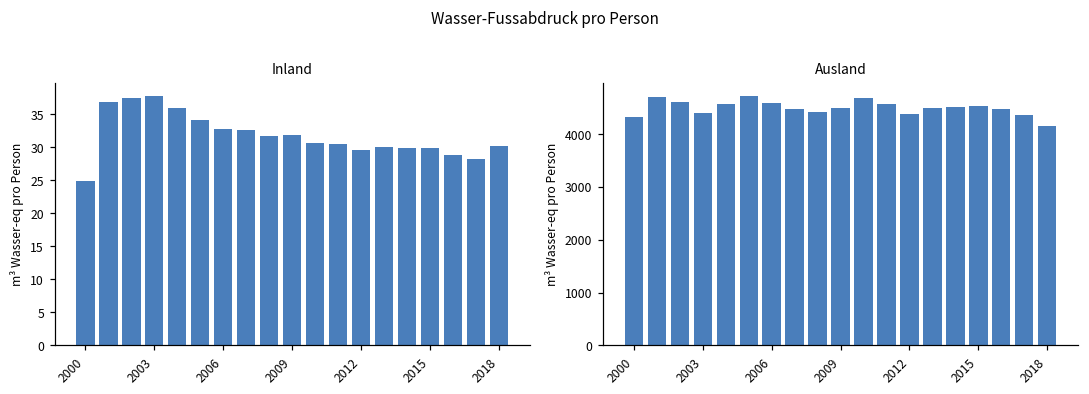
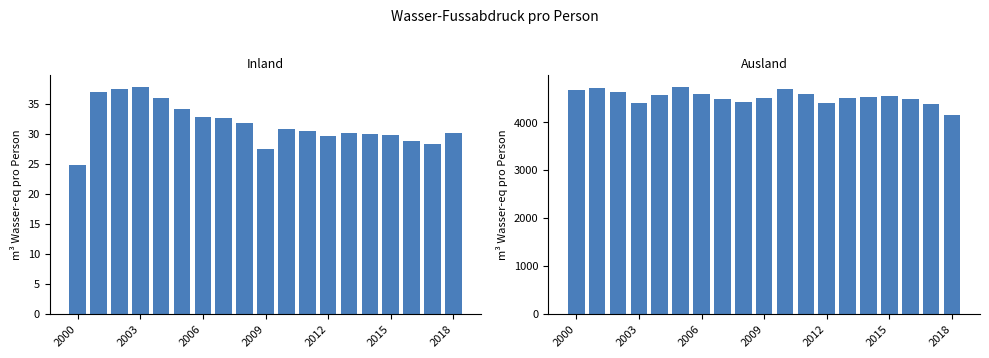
  {
    "Inland": {
      "2000": 25,
      "2003": 38,
      "2006": 33,
-     "2009": 32,
+     "2009": 27,
      "2012": 30,
      "2015": 30,
      "2018": 30
    },
    "Ausland": {
-     "2000": 4300,
+     "2000": 4700,
      "2003": 4400,
      "2006": 4600,
      "2009": 4500,
      "2012": 4400,
      "2015": 4500,
      "2018": 4200
    }
  }
